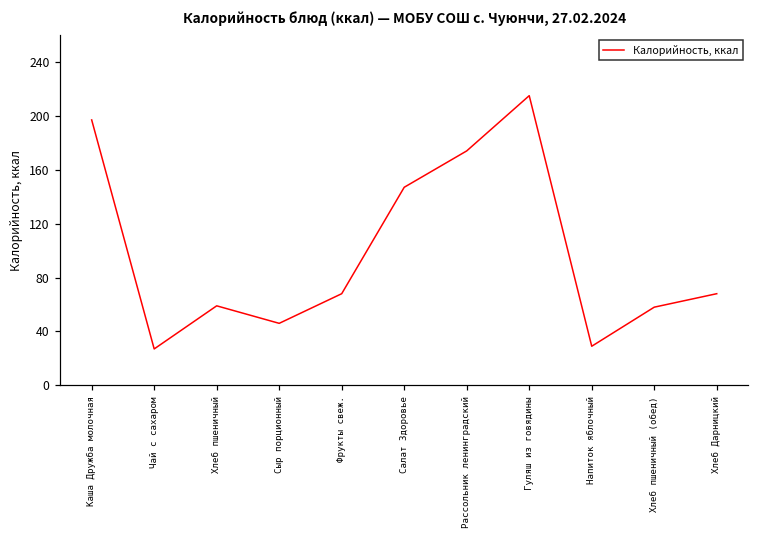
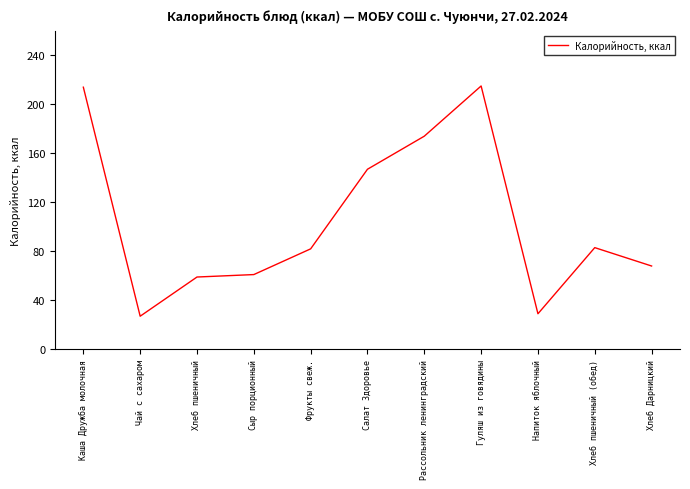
  {
-   "Каша Дружба молочная": 197,
+   "Каша Дружба молочная": 214,
    "Чай с сахаром": 27,
    "Хлеб пшеничный": 59,
-   "Сыр порционный": 46,
-   "Фрукты свеж.": 68,
+   "Сыр порционный": 61,
+   "Фрукты свеж.": 82,
    "Салат Здоровье": 147,
    "Рассольник ленинградский": 174,
    "Гуляш из говядины": 215,
    "Напиток яблочный": 29,
-   "Хлеб пшеничный (обед)": 58,
+   "Хлеб пшеничный (обед)": 83,
    "Хлеб Дарницкий": 68
  }
